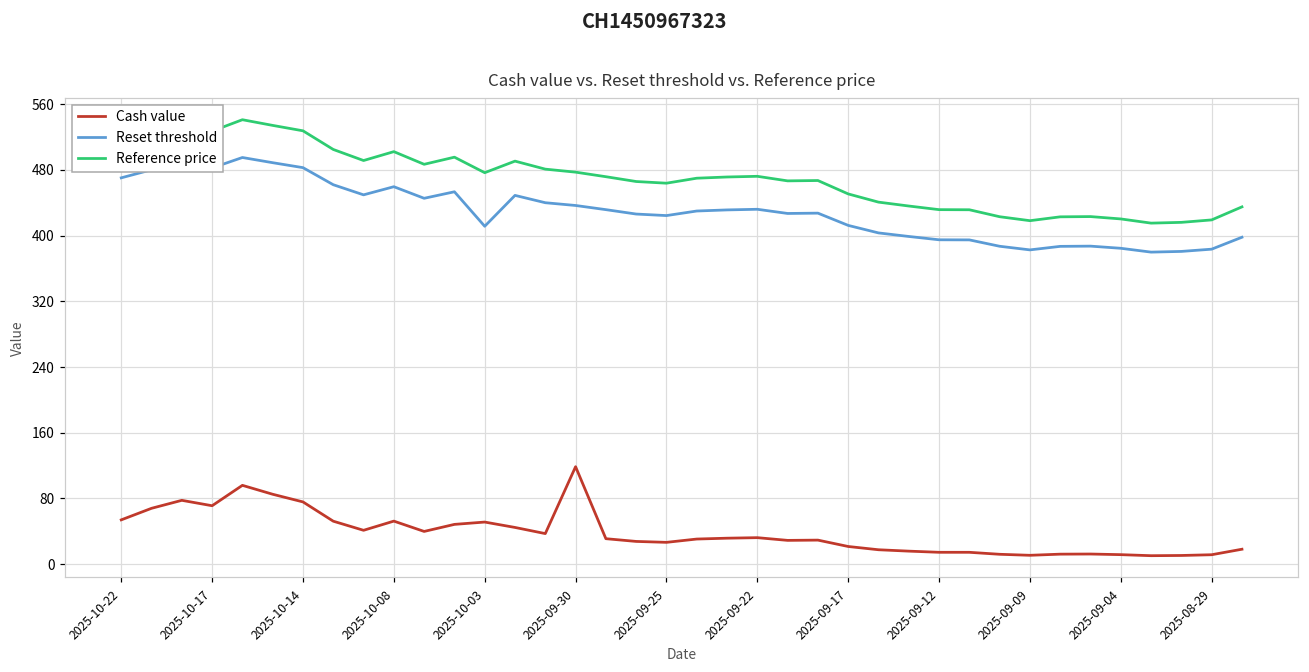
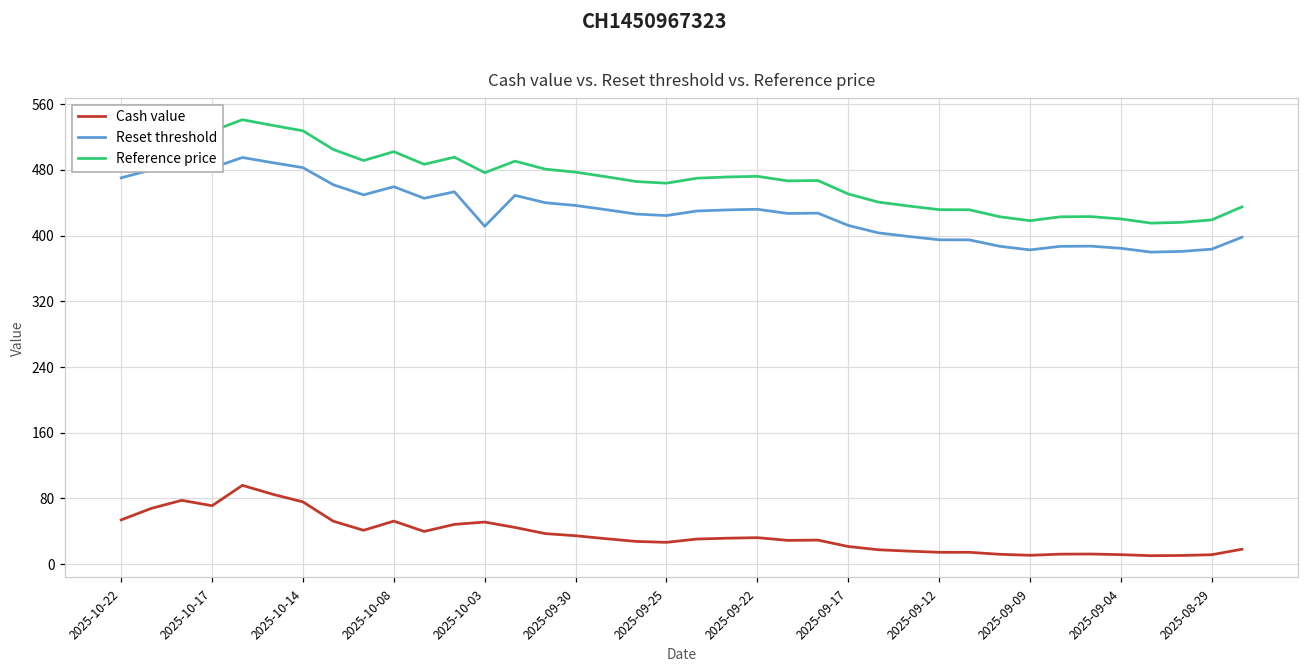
  {
    "Cash value": {
      "2025-10-22": 50,
      "2025-10-17": 70,
      "2025-10-14": 80,
      "2025-10-08": 50,
      "2025-10-03": 50,
-     "2025-09-30": 120,
+     "2025-09-30": 30,
      "2025-09-25": 30,
      "2025-09-22": 30,
      "2025-09-17": 20,
      "2025-09-12": 10,
      "2025-09-09": 10,
      "2025-09-04": 10,
      "2025-08-29": 10
    },
    "Reset threshold": {
      "2025-10-22": 470,
      "2025-10-14": 480,
      "2025-10-08": 460,
      "2025-10-03": 410,
      "2025-09-30": 440,
      "2025-09-25": 420,
      "2025-09-22": 430,
      "2025-09-17": 410,
      "2025-09-12": 390,
      "2025-09-09": 380,
      "2025-09-04": 380,
      "2025-08-29": 380
    },
    "Reference price": {
      "2025-10-14": 530,
      "2025-10-08": 500,
      "2025-10-03": 480,
      "2025-09-30": 480,
      "2025-09-25": 460,
      "2025-09-22": 470,
      "2025-09-17": 450,
      "2025-09-12": 430,
      "2025-09-09": 420,
      "2025-09-04": 420,
      "2025-08-29": 420
    }
  }
